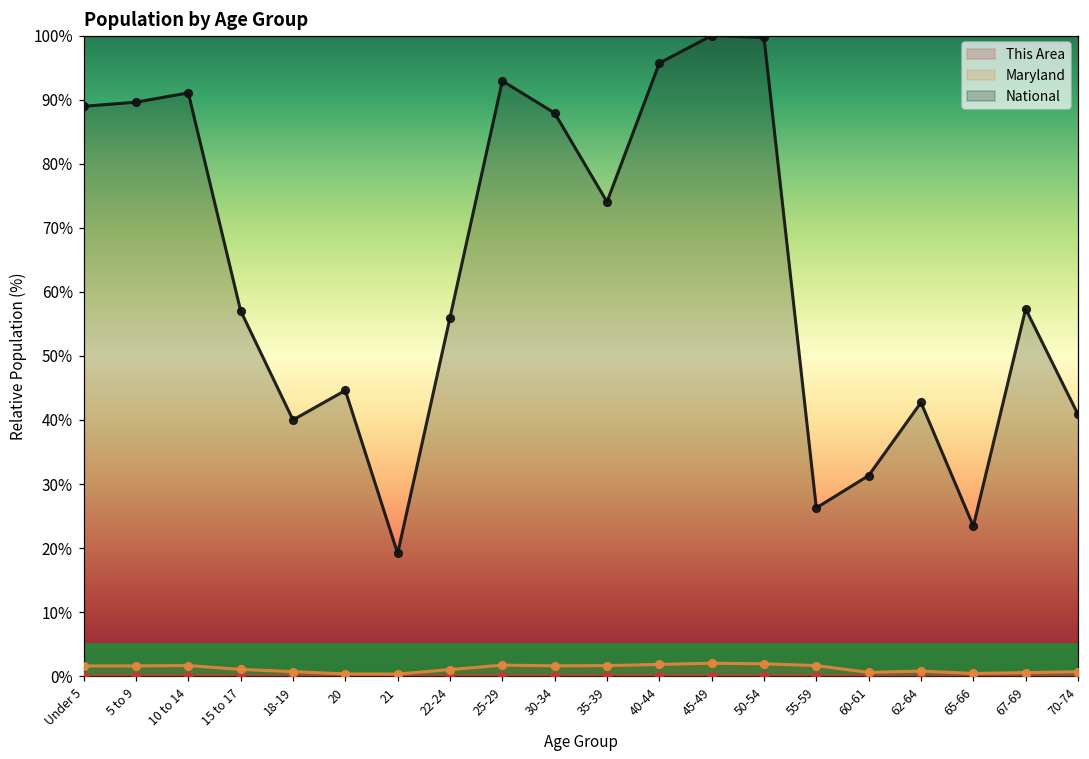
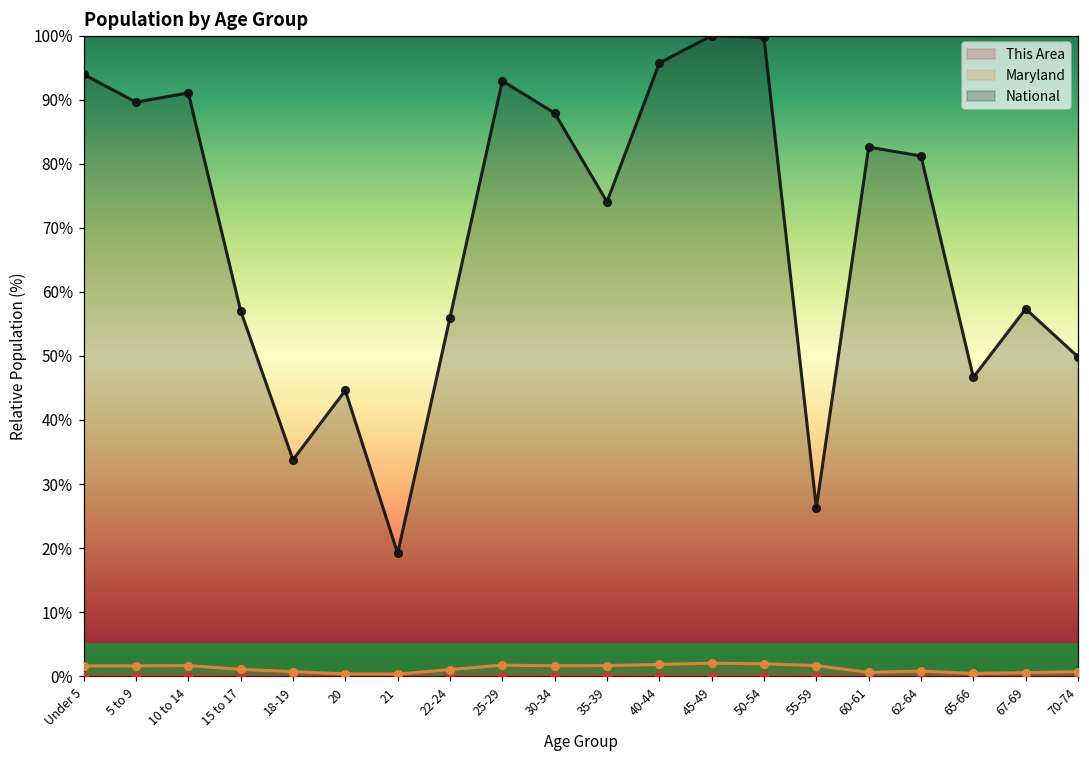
  {
    "National": {
-     "Under 5": "89%",
+     "Under 5": "94%",
      "5 to 9": "90%",
      "10 to 14": "91%",
      "15 to 17": "57%",
-     "18-19": "40%",
+     "18-19": "34%",
      "20": "45%",
      "21": "19%",
      "22-24": "56%",
      "25-29": "93%",
      "30-34": "88%",
      "35-39": "74%",
      "40-44": "96%",
      "45-49": "100%",
      "50-54": "100%",
      "55-59": "26%",
-     "60-61": "31%",
-     "62-64": "43%",
-     "65-66": "23%",
+     "60-61": "83%",
+     "62-64": "81%",
+     "65-66": "47%",
      "67-69": "57%",
-     "70-74": "41%"
+     "70-74": "50%"
    }
  }
